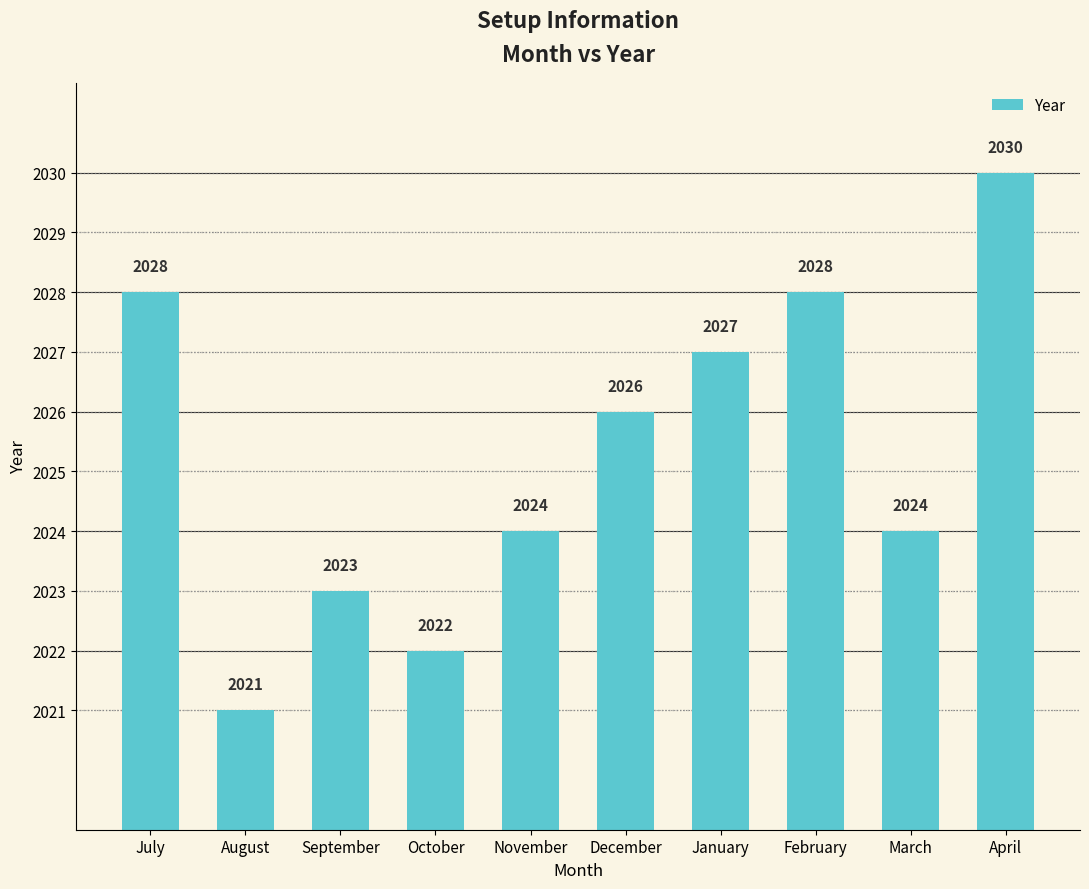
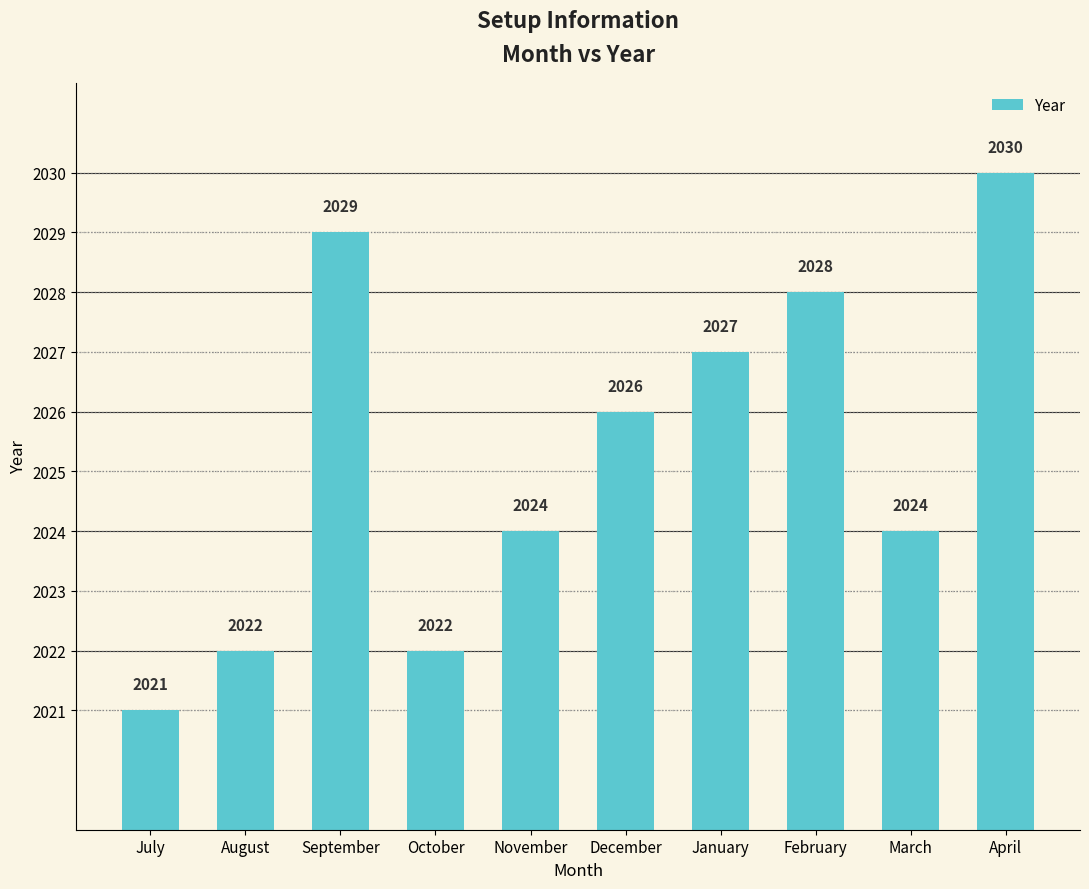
  {
-   "July": 2028,
-   "August": 2021,
-   "September": 2023,
+   "July": 2021,
+   "August": 2022,
+   "September": 2029,
    "October": 2022,
    "November": 2024,
    "December": 2026,
    "January": 2027,
    "February": 2028,
    "March": 2024,
    "April": 2030
  }
